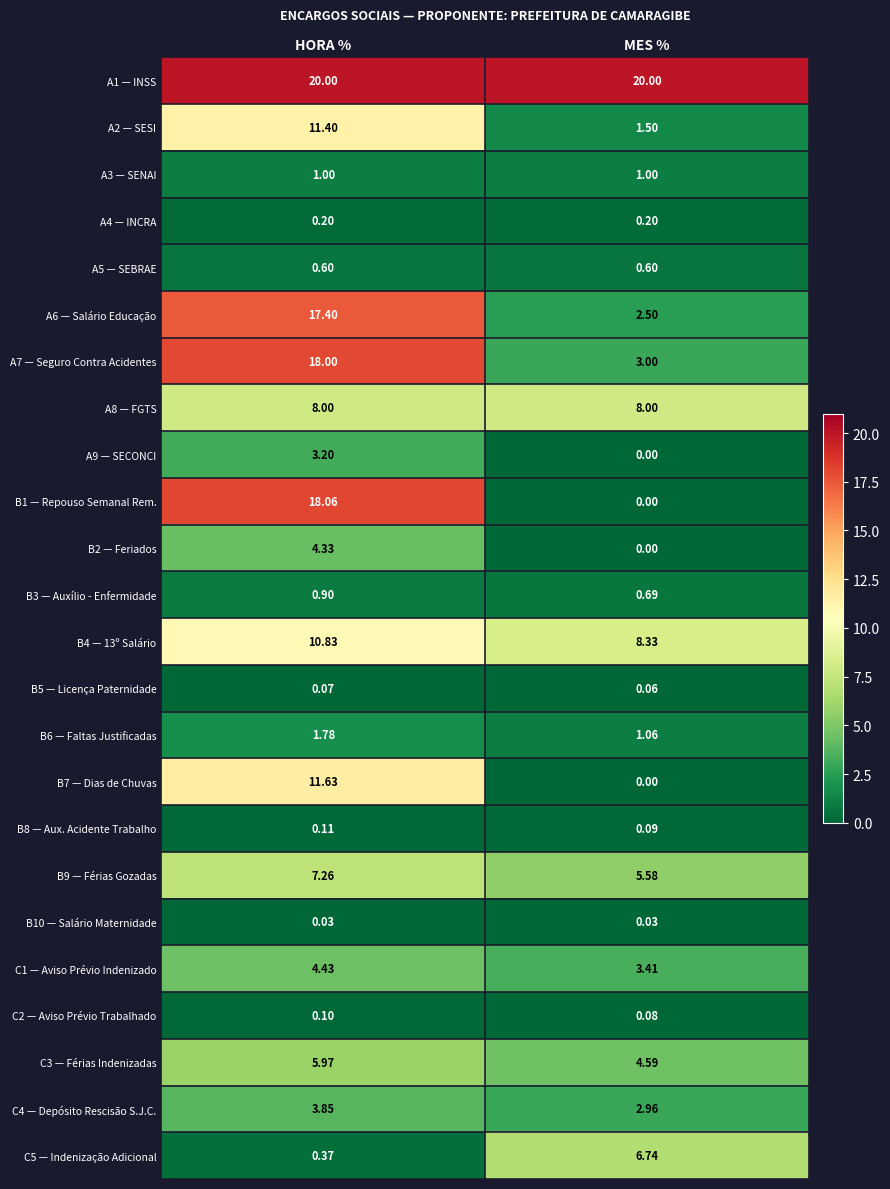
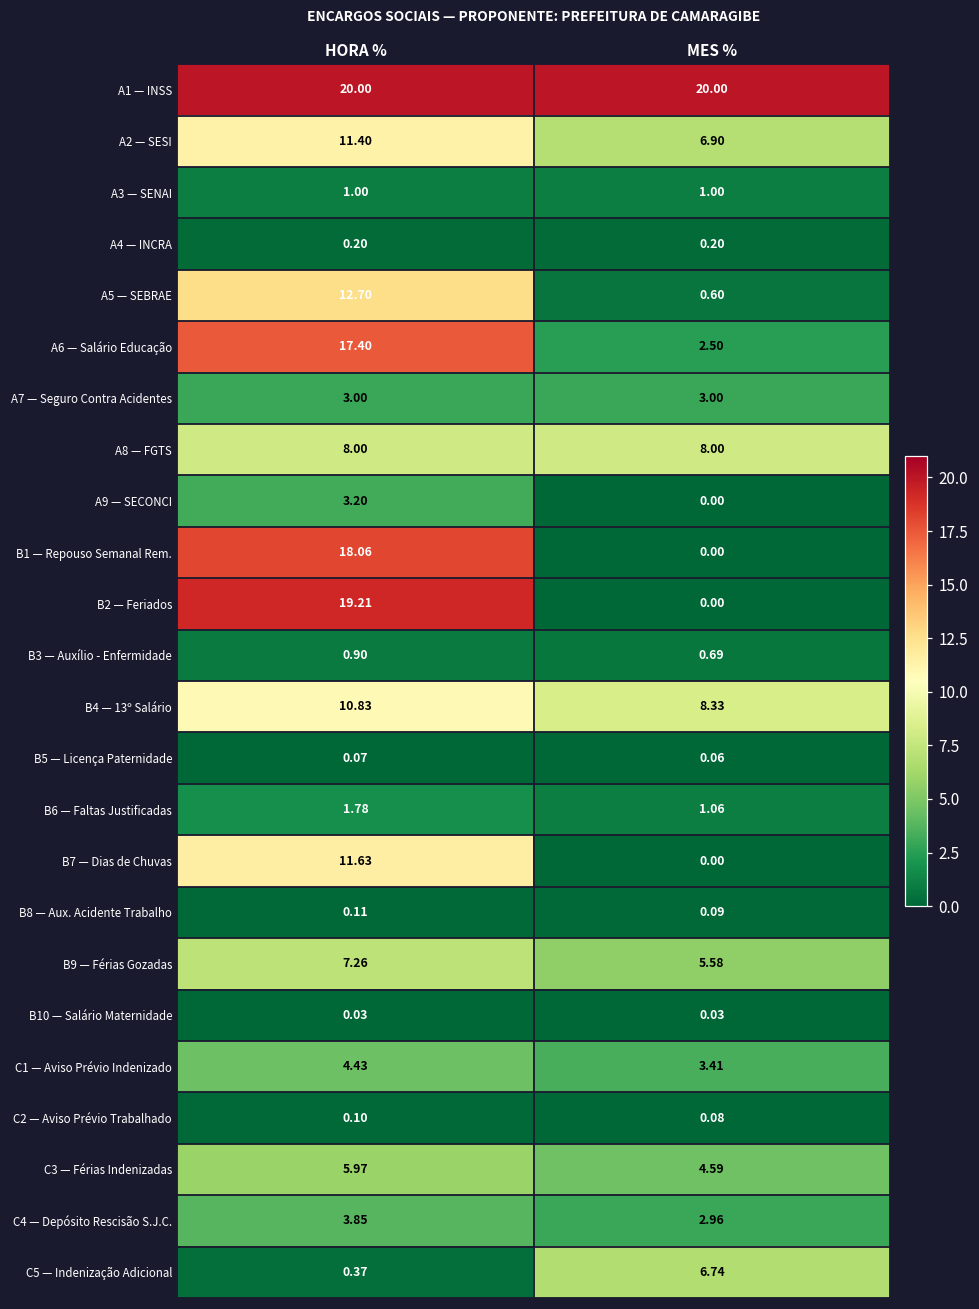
  {
    "A1 — INSS": {
      "HORA %": 20.00,
      "MES %": 20.00
    },
    "A2 — SESI": {
      "HORA %": 11.40,
-     "MES %": 1.50
+     "MES %": 6.90
    },
    "A3 — SENAI": {
      "HORA %": 1.00,
      "MES %": 1.00
    },
    "A4 — INCRA": {
      "HORA %": 0.20,
      "MES %": 0.20
    },
    "A5 — SEBRAE": {
-     "HORA %": 0.60,
+     "HORA %": 12.70,
      "MES %": 0.60
    },
    "A6 — Salário Educação": {
      "HORA %": 17.40,
      "MES %": 2.50
    },
    "A7 — Seguro Contra Acidentes": {
-     "HORA %": 18.00,
+     "HORA %": 3.00,
      "MES %": 3.00
    },
    "A8 — FGTS": {
      "HORA %": 8.00,
      "MES %": 8.00
    },
    "A9 — SECONCI": {
      "HORA %": 3.20,
      "MES %": 0.00
    },
    "B1 — Repouso Semanal Rem.": {
      "HORA %": 18.06,
      "MES %": 0.00
    },
    "B2 — Feriados": {
-     "HORA %": 4.33,
+     "HORA %": 19.21,
      "MES %": 0.00
    },
    "B3 — Auxílio - Enfermidade": {
      "HORA %": 0.90,
      "MES %": 0.69
    },
    "B4 — 13º Salário": {
      "HORA %": 10.83,
      "MES %": 8.33
    },
    "B5 — Licença Paternidade": {
      "HORA %": 0.07,
      "MES %": 0.06
    },
    "B6 — Faltas Justificadas": {
      "HORA %": 1.78,
      "MES %": 1.06
    },
    "B7 — Dias de Chuvas": {
      "HORA %": 11.63,
      "MES %": 0.00
    },
    "B8 — Aux. Acidente Trabalho": {
      "HORA %": 0.11,
      "MES %": 0.09
    },
    "B9 — Férias Gozadas": {
      "HORA %": 7.26,
      "MES %": 5.58
    },
    "B10 — Salário Maternidade": {
      "HORA %": 0.03,
      "MES %": 0.03
    },
    "C1 — Aviso Prévio Indenizado": {
      "HORA %": 4.43,
      "MES %": 3.41
    },
    "C2 — Aviso Prévio Trabalhado": {
      "HORA %": 0.10,
      "MES %": 0.08
    },
    "C3 — Férias Indenizadas": {
      "HORA %": 5.97,
      "MES %": 4.59
    },
    "C4 — Depósito Rescisão S.J.C.": {
      "HORA %": 3.85,
      "MES %": 2.96
    },
    "C5 — Indenização Adicional": {
      "HORA %": 0.37,
      "MES %": 6.74
    }
  }
